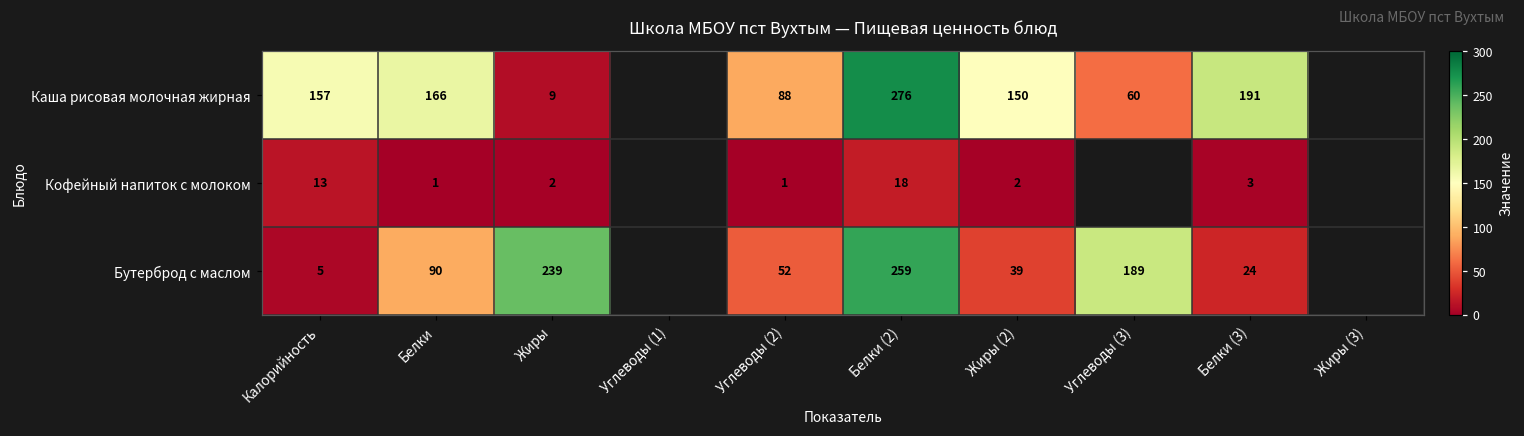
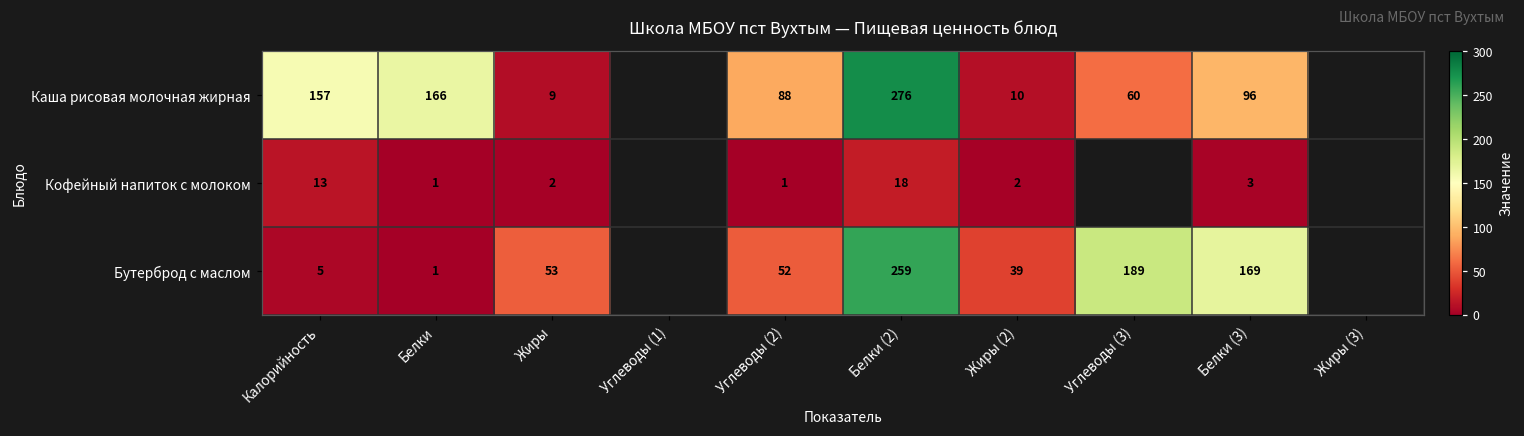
  {
    "Каша рисовая молочная жирная": {
      "Калорийность": 157,
      "Белки": 166,
      "Жиры": 9,
      "Углеводы (2)": 88,
      "Белки (2)": 276,
-     "Жиры (2)": 150,
+     "Жиры (2)": 10,
      "Углеводы (3)": 60,
-     "Белки (3)": 191
+     "Белки (3)": 96
    },
    "Кофейный напиток с молоком": {
      "Калорийность": 13,
      "Белки": 1,
      "Жиры": 2,
      "Углеводы (2)": 1,
      "Белки (2)": 18,
      "Жиры (2)": 2,
      "Белки (3)": 3
    },
    "Бутерброд с маслом": {
      "Калорийность": 5,
-     "Белки": 90,
-     "Жиры": 239,
+     "Белки": 1,
+     "Жиры": 53,
      "Углеводы (2)": 52,
      "Белки (2)": 259,
      "Жиры (2)": 39,
      "Углеводы (3)": 189,
-     "Белки (3)": 24
+     "Белки (3)": 169
    }
  }
